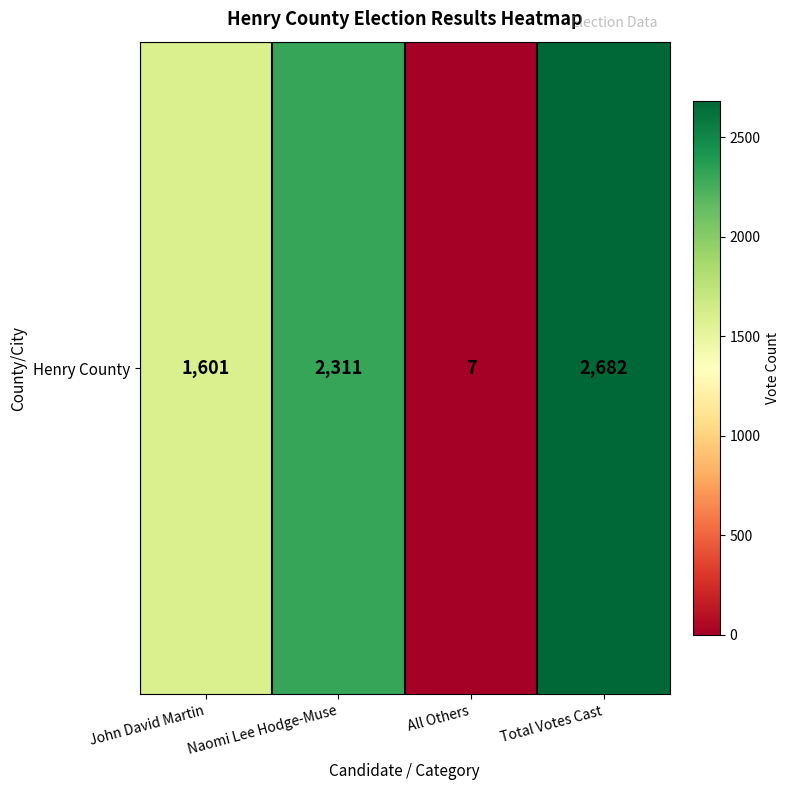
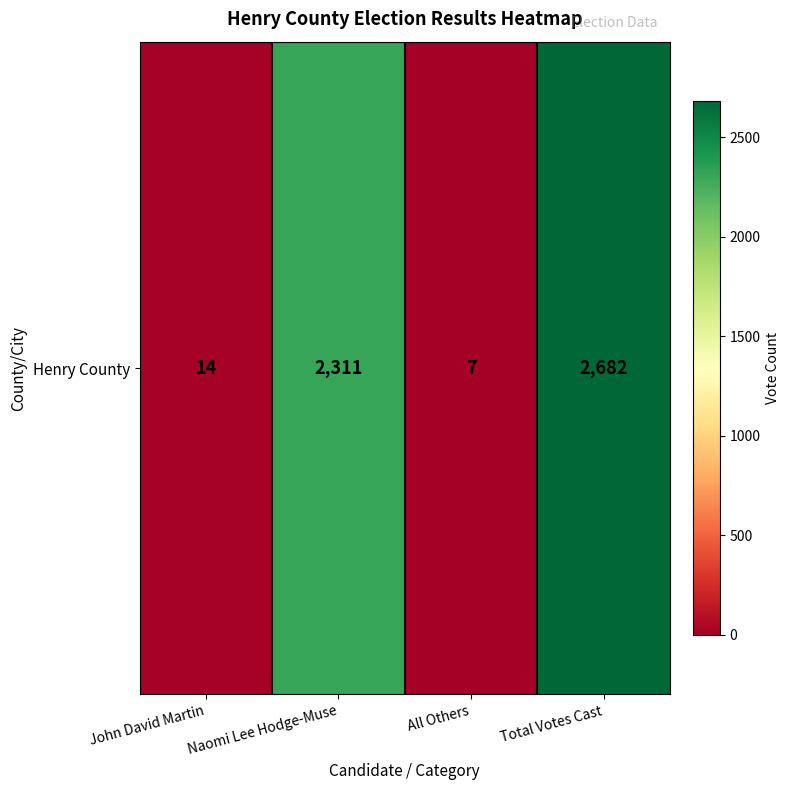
  {
    "Henry County": {
-     "John David Martin": "1,601",
+     "John David Martin": "14",
      "Naomi Lee Hodge-Muse": "2,311",
      "All Others": "7",
      "Total Votes Cast": "2,682"
    }
  }
